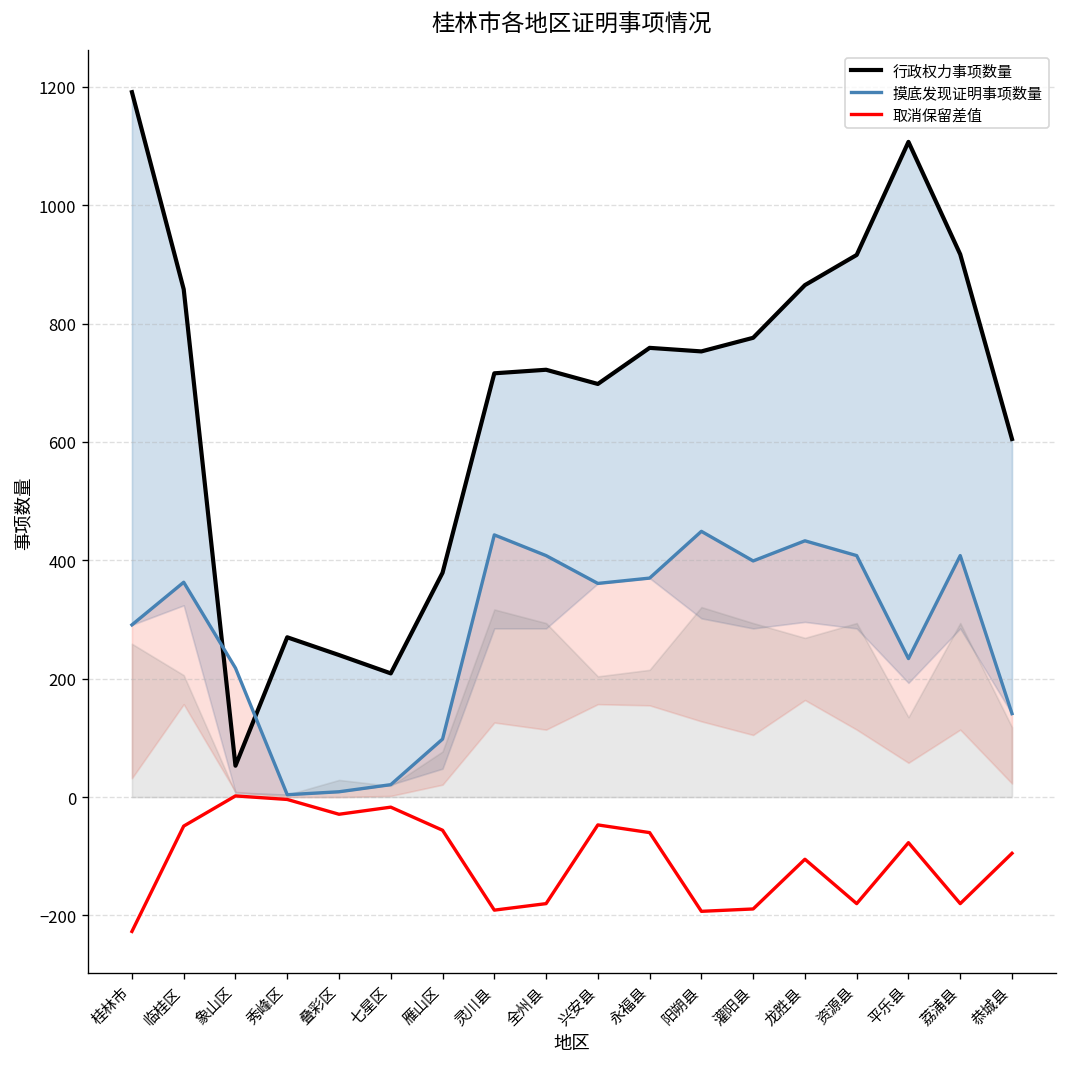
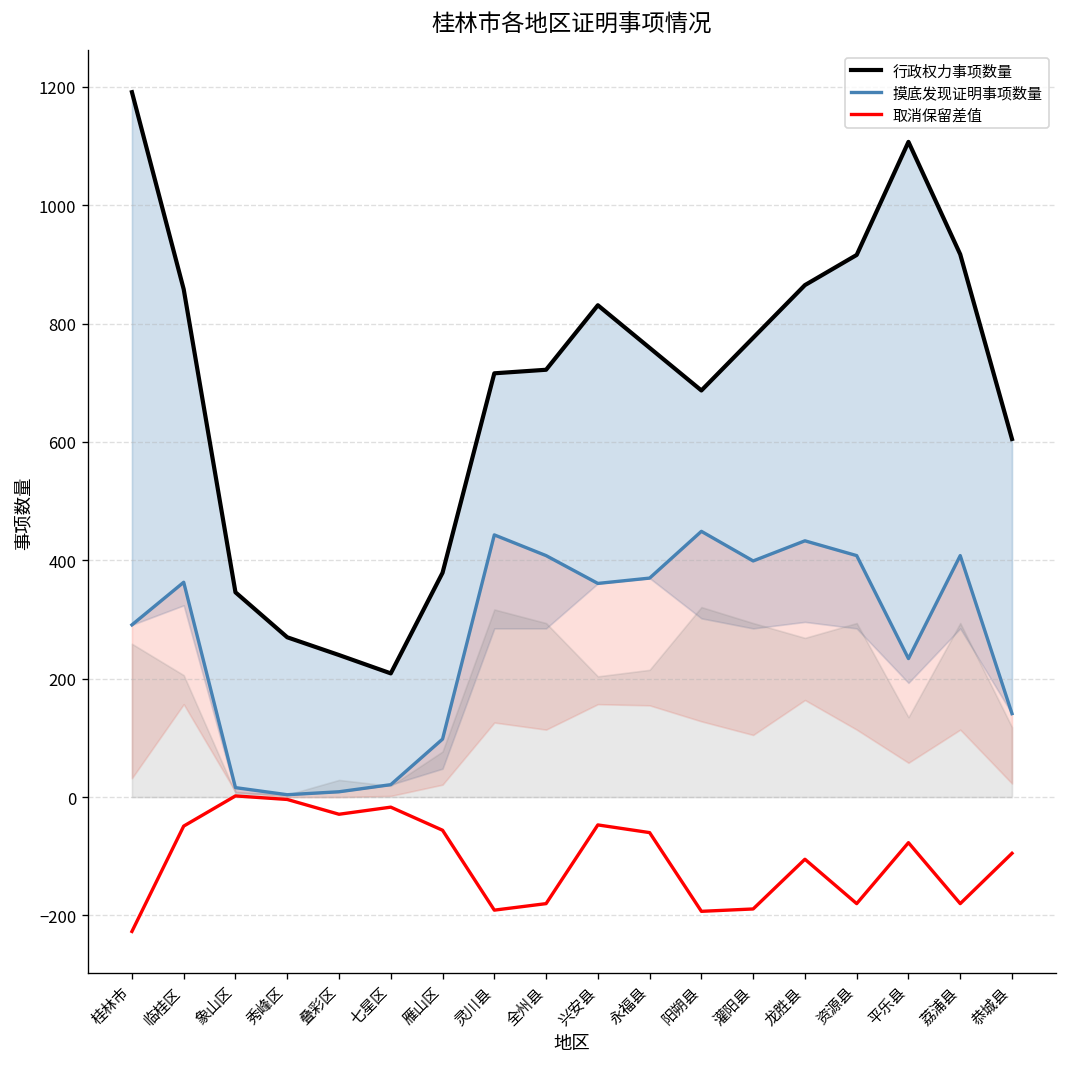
  {
    "行政权力事项数量": {
      "桂林市": 1190,
      "临桂区": 860,
-     "象山区": 50,
+     "象山区": 350,
      "秀峰区": 270,
      "叠彩区": 240,
      "七星区": 210,
      "雁山区": 380,
      "灵川县": 720,
      "全州县": 720,
-     "兴安县": 700,
+     "兴安县": 830,
      "永福县": 760,
-     "阳朔县": 750,
+     "阳朔县": 690,
      "灌阳县": 780,
      "龙胜县": 870,
      "资源县": 920,
      "平乐县": 1110,
      "荔浦县": 920,
      "恭城县": 610
    },
    "摸底发现证明事项数量": {
      "桂林市": 290,
      "临桂区": 360,
-     "象山区": 220,
+     "象山区": 20,
      "叠彩区": 10,
      "雁山区": 100,
      "灵川县": 440,
      "全州县": 410,
      "兴安县": 360,
      "永福县": 370,
      "阳朔县": 450,
      "灌阳县": 400,
      "龙胜县": 430,
      "资源县": 410,
      "平乐县": 230,
      "荔浦县": 410,
      "恭城县": 140
    },
    "取消保留差值": {
      "桂林市": -230,
      "临桂区": -50,
      "秀峰区": 0,
      "叠彩区": -30,
      "七星区": -20,
      "雁山区": -60,
      "灵川县": -190,
      "全州县": -180,
      "兴安县": -50,
      "永福县": -60,
      "阳朔县": -190,
      "灌阳县": -190,
      "龙胜县": -110,
      "资源县": -180,
      "平乐县": -80,
      "荔浦县": -180,
      "恭城县": -100
    }
  }
